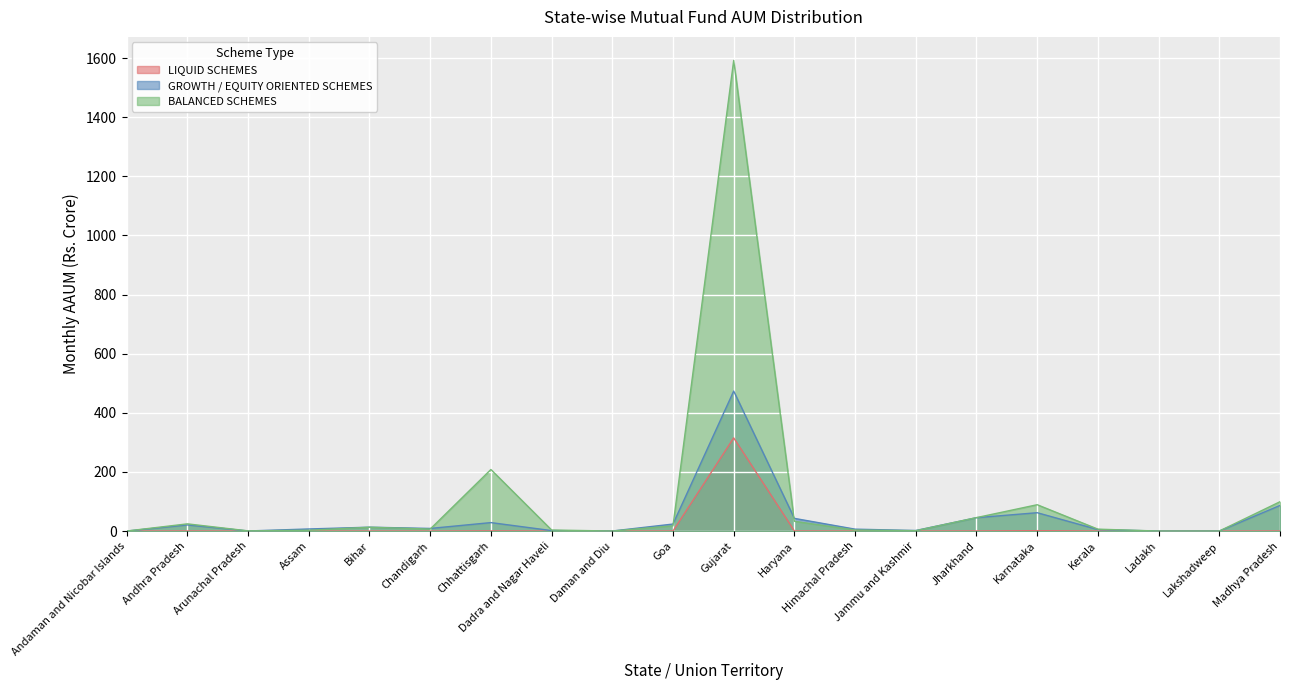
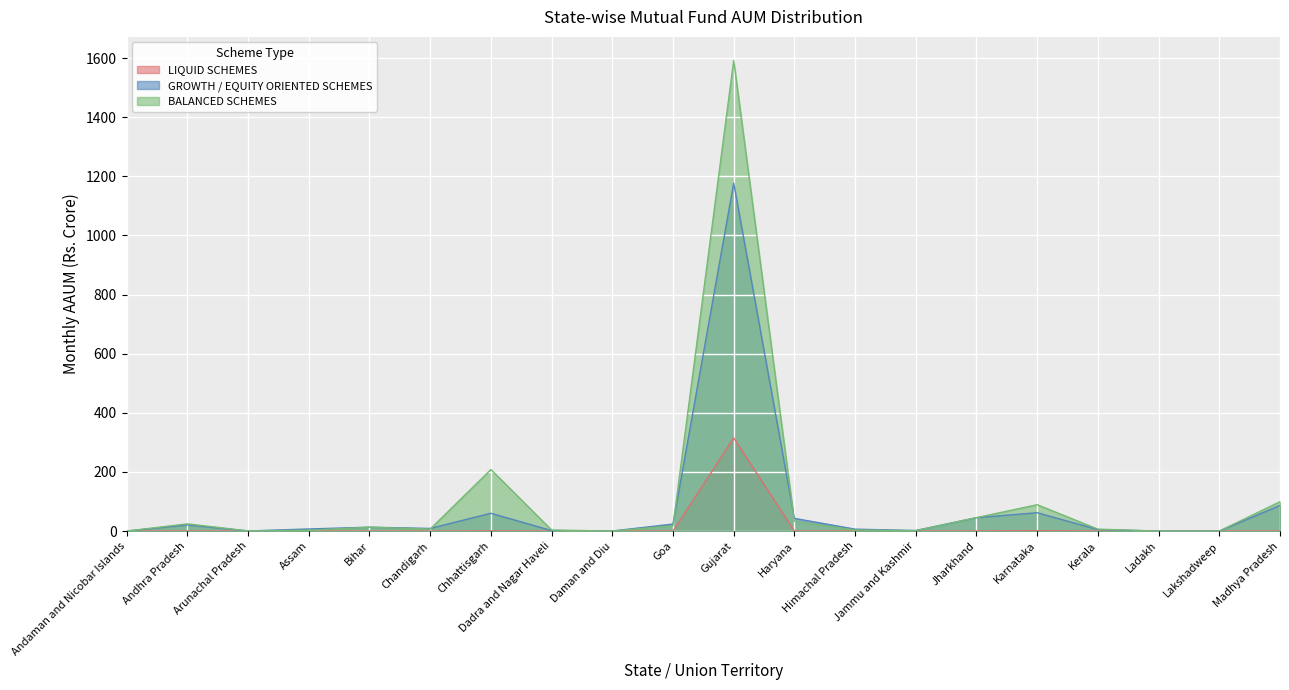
  {
    "LIQUID SCHEMES": {
      "Andhra Pradesh": 0,
      "Bihar": 0,
      "Chhattisgarh": 0,
      "Goa": 0,
      "Gujarat": 320,
      "Haryana": 0,
      "Jharkhand": 0,
      "Karnataka": 0,
      "Madhya Pradesh": 0
    },
    "GROWTH / EQUITY ORIENTED SCHEMES": {
-     "Chhattisgarh": 30,
-     "Gujarat": 470,
+     "Chhattisgarh": 60,
+     "Gujarat": 1180,
      "Haryana": 40,
      "Karnataka": 60,
      "Madhya Pradesh": 90
    },
    "BALANCED SCHEMES": {
      "Chhattisgarh": 210,
      "Gujarat": 1590,
      "Haryana": 30,
      "Karnataka": 90,
      "Madhya Pradesh": 100
    }
  }
